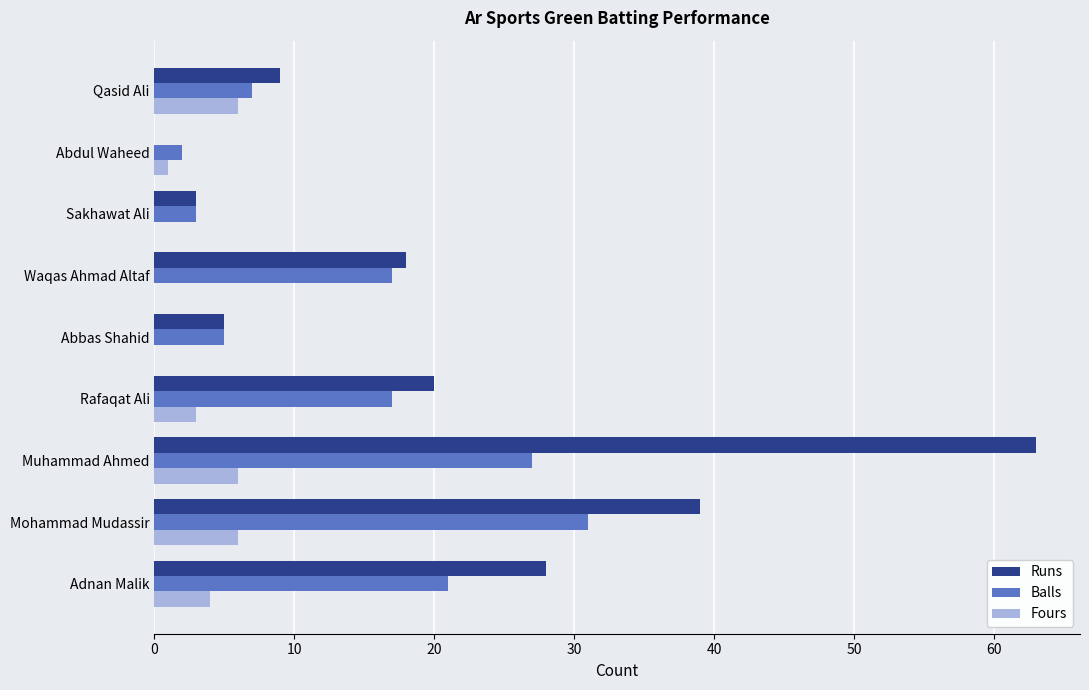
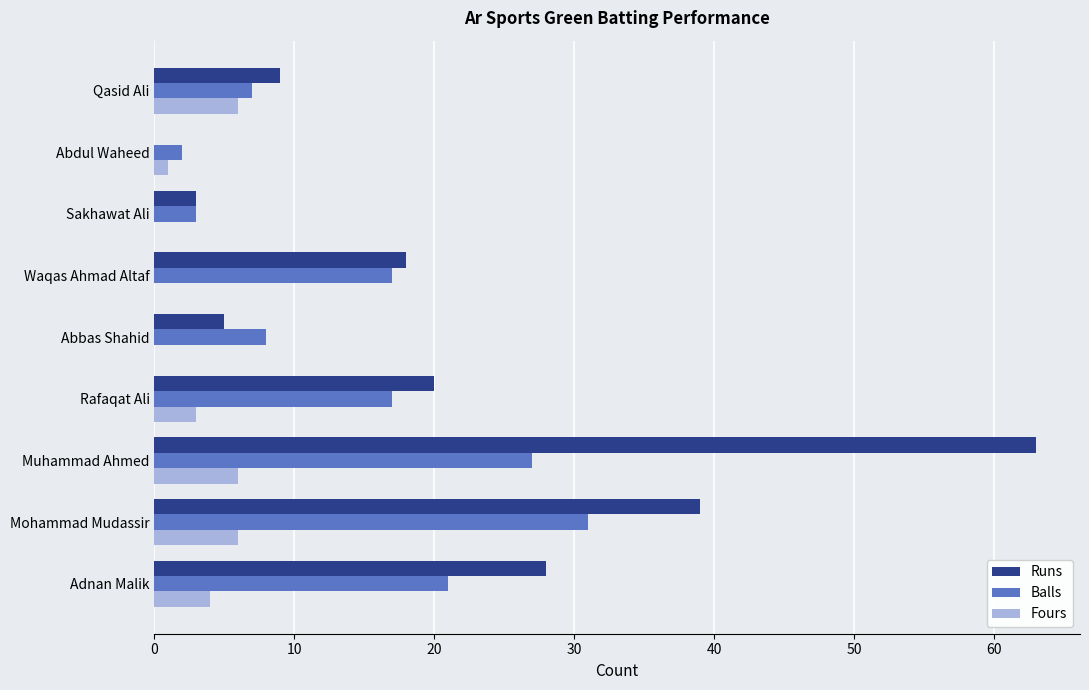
  {
    "Runs": {
      "Qasid Ali": 9,
      "Abdul Waheed": 0,
      "Sakhawat Ali": 3,
      "Waqas Ahmad Altaf": 18,
      "Abbas Shahid": 5,
      "Rafaqat Ali": 20,
      "Muhammad Ahmed": 63,
      "Mohammad Mudassir": 39,
      "Adnan Malik": 28
    },
    "Balls": {
      "Qasid Ali": 7,
      "Abdul Waheed": 2,
      "Sakhawat Ali": 3,
      "Waqas Ahmad Altaf": 17,
-     "Abbas Shahid": 5,
+     "Abbas Shahid": 8,
      "Rafaqat Ali": 17,
      "Muhammad Ahmed": 27,
      "Mohammad Mudassir": 31,
      "Adnan Malik": 21
    },
    "Fours": {
      "Qasid Ali": 6,
      "Abdul Waheed": 1,
      "Sakhawat Ali": 0,
      "Waqas Ahmad Altaf": 0,
      "Abbas Shahid": 0,
      "Rafaqat Ali": 3,
      "Muhammad Ahmed": 6,
      "Mohammad Mudassir": 6,
      "Adnan Malik": 4
    }
  }
